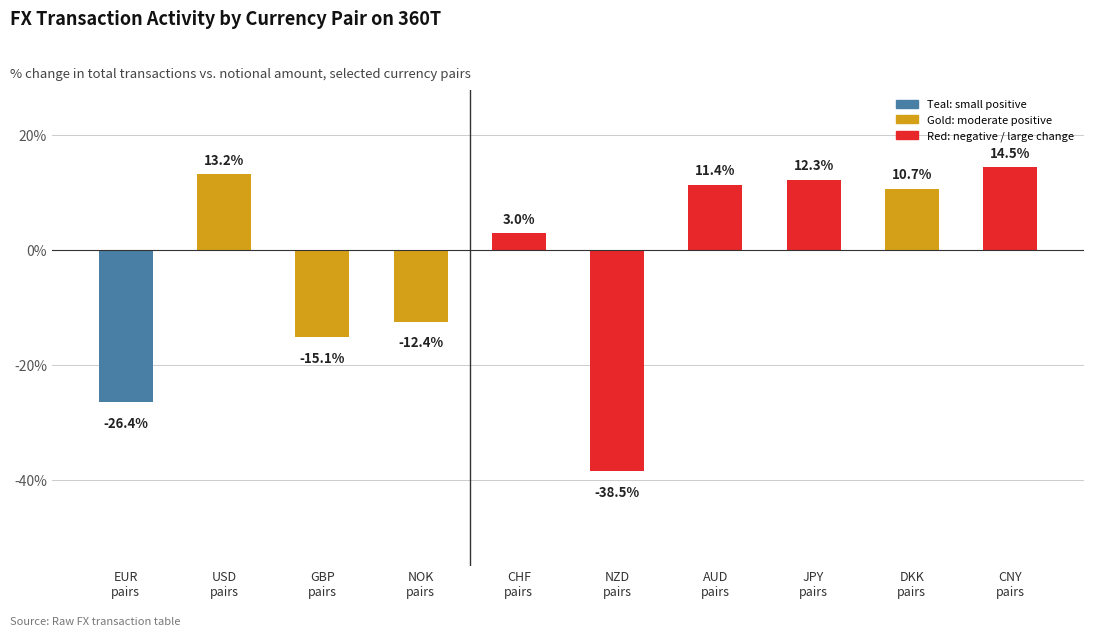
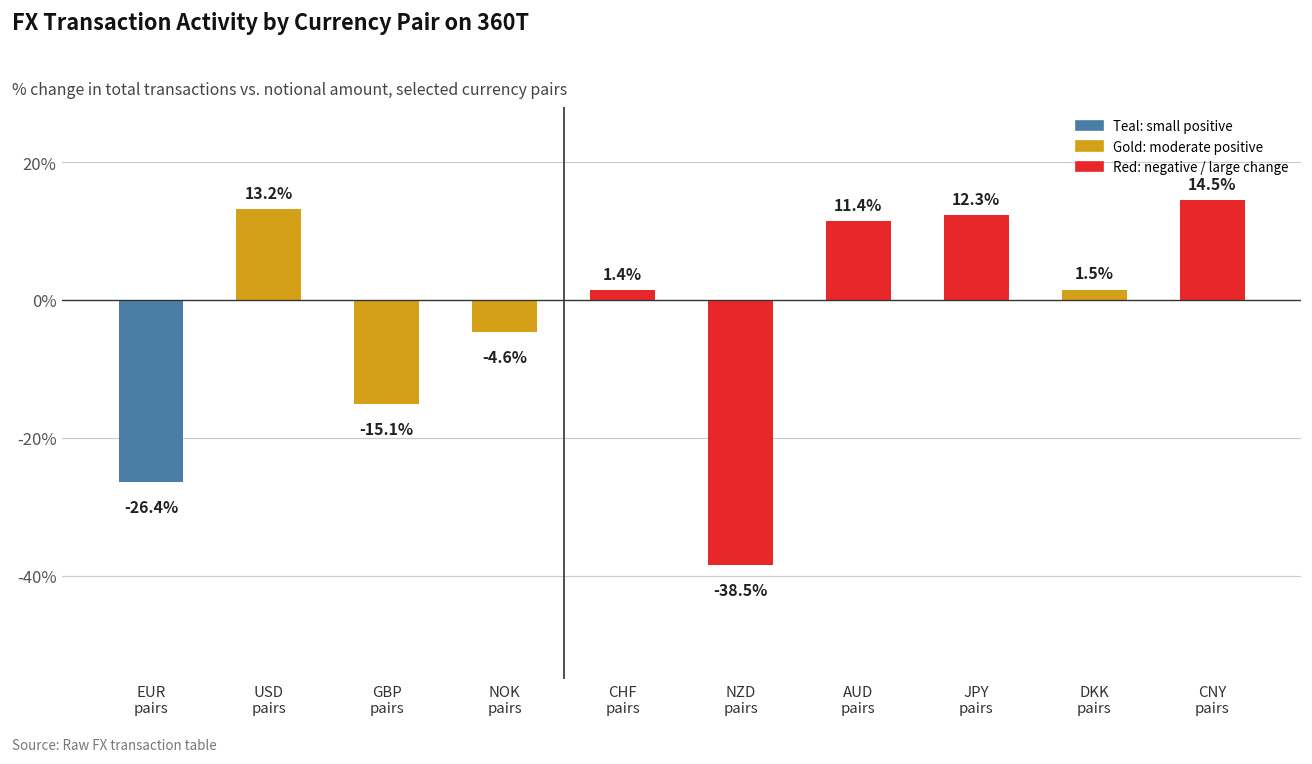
  {
    "EUR pairs": "-26.4%",
    "USD pairs": "13.2%",
    "GBP pairs": "-15.1%",
-   "NOK pairs": "-12.4%",
-   "CHF pairs": "3.0%",
+   "NOK pairs": "-4.6%",
+   "CHF pairs": "1.4%",
    "NZD pairs": "-38.5%",
    "AUD pairs": "11.4%",
    "JPY pairs": "12.3%",
-   "DKK pairs": "10.7%",
+   "DKK pairs": "1.5%",
    "CNY pairs": "14.5%"
  }
